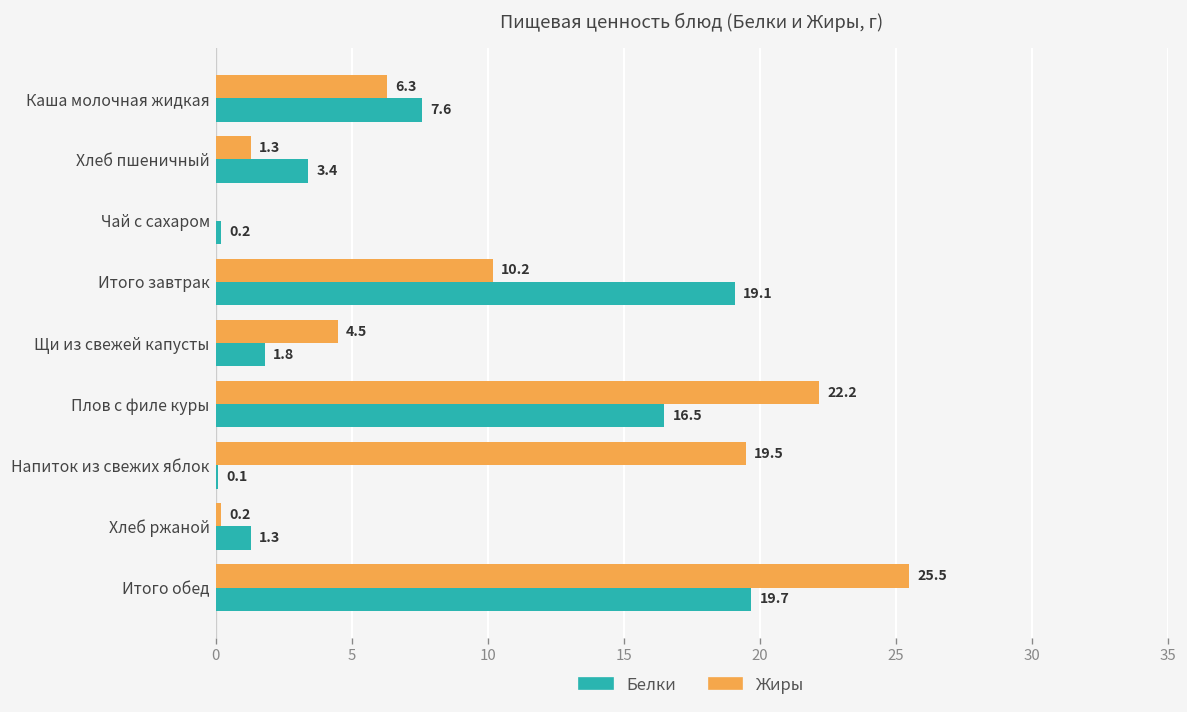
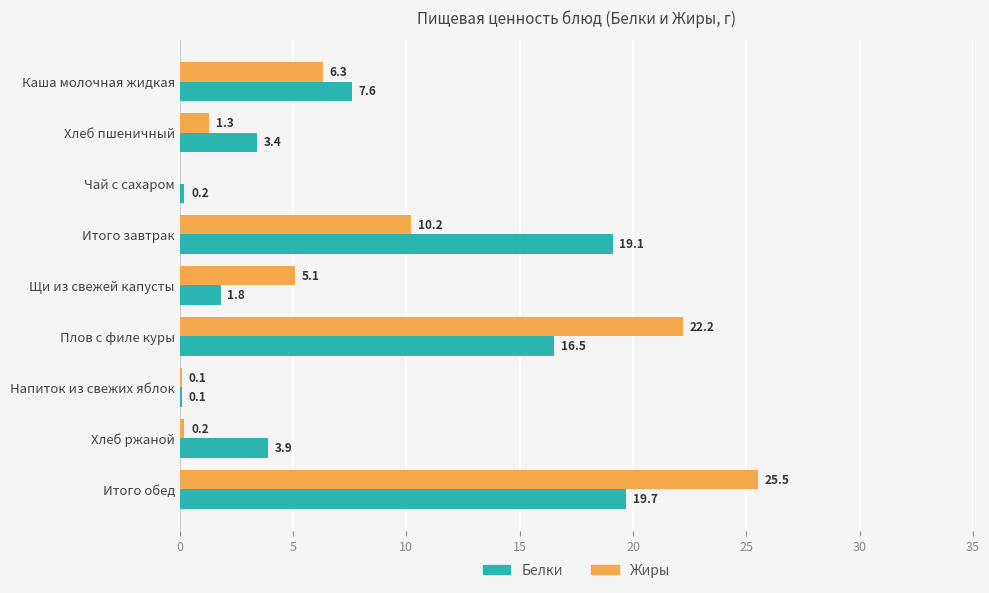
  {
    "Белки": {
      "Каша молочная жидкая": 7.6,
      "Хлеб пшеничный": 3.4,
      "Чай с сахаром": 0.2,
      "Итого завтрак": 19.1,
      "Щи из свежей капусты": 1.8,
      "Плов с филе куры": 16.5,
      "Напиток из свежих яблок": 0.1,
-     "Хлеб ржаной": 1.3,
+     "Хлеб ржаной": 3.9,
      "Итого обед": 19.7
    },
    "Жиры": {
      "Каша молочная жидкая": 6.3,
      "Хлеб пшеничный": 1.3,
      "Итого завтрак": 10.2,
-     "Щи из свежей капусты": 4.5,
+     "Щи из свежей капусты": 5.1,
      "Плов с филе куры": 22.2,
-     "Напиток из свежих яблок": 19.5,
+     "Напиток из свежих яблок": 0.1,
      "Хлеб ржаной": 0.2,
      "Итого обед": 25.5
    }
  }
